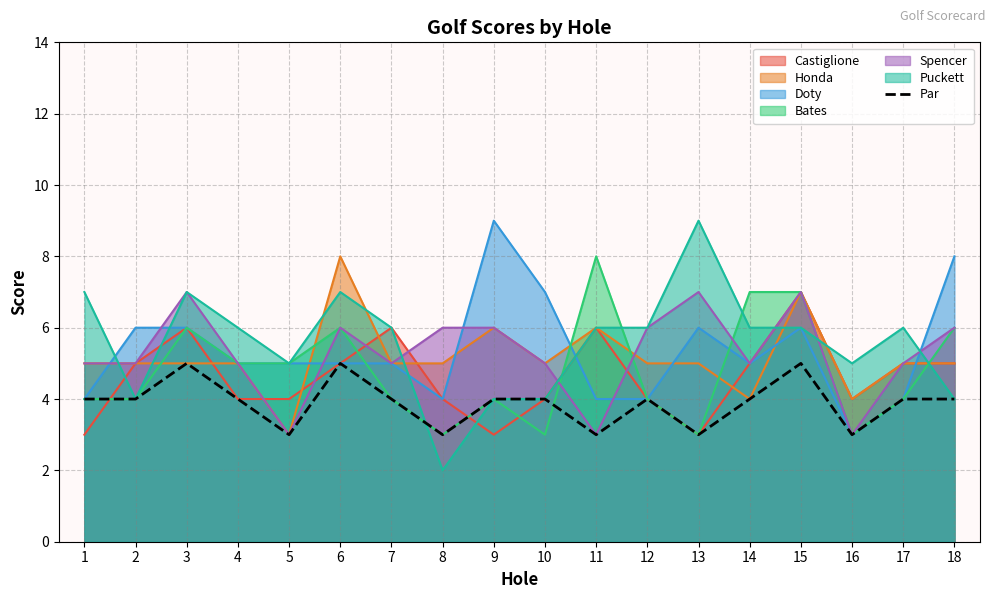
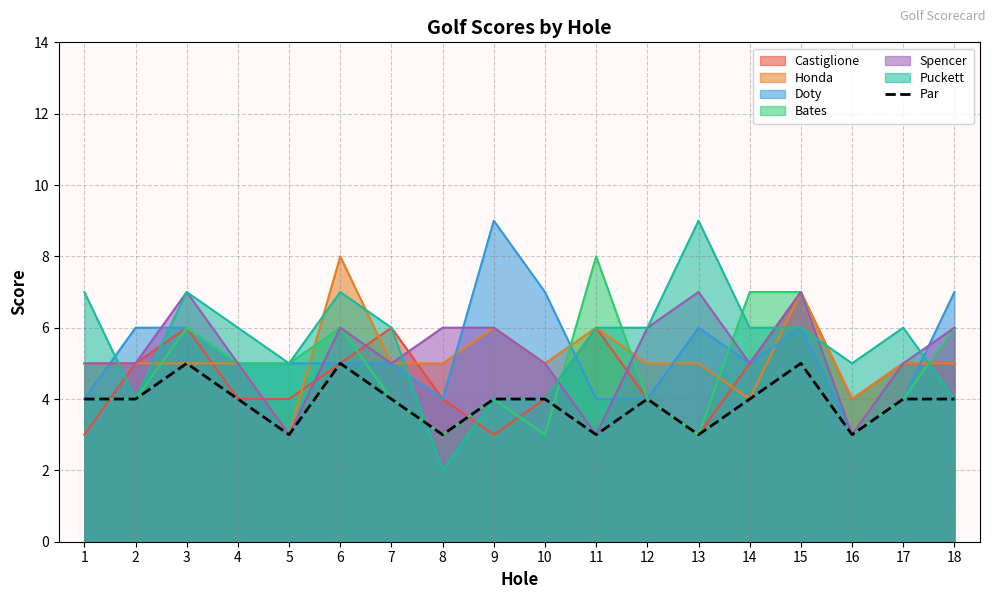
  {
    "Doty": {
      "2": 6,
      "9": 9,
      "10": 7,
      "11": 4,
      "13": 6,
-     "18": 8
+     "18": 7
    },
    "Spencer": {
      "8": 6,
      "13": 7
    },
    "Par": {
      "15": 5
    }
  }
